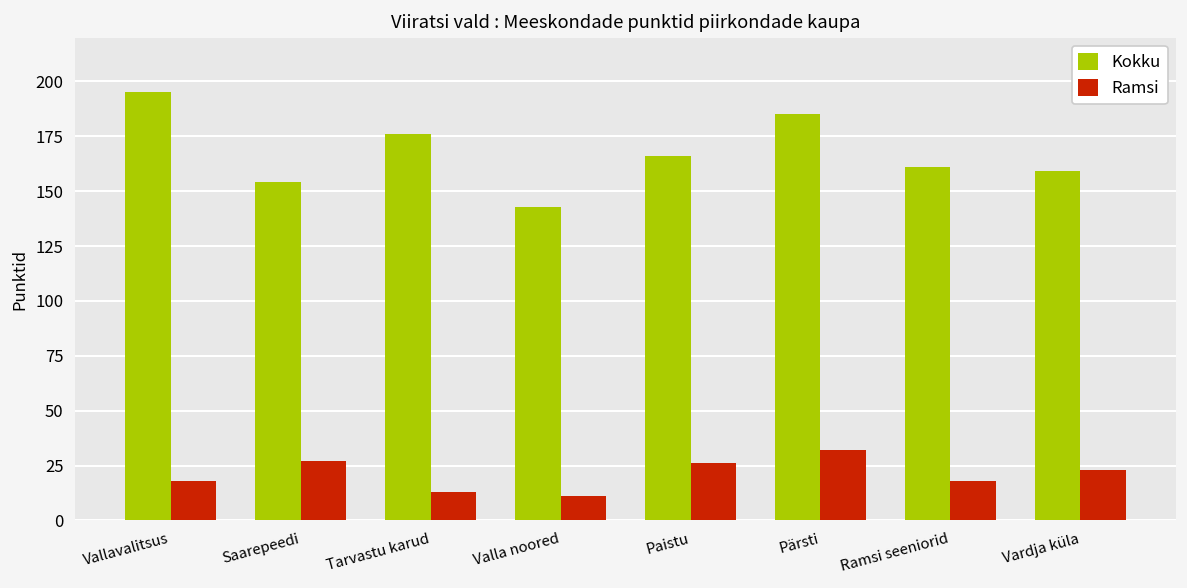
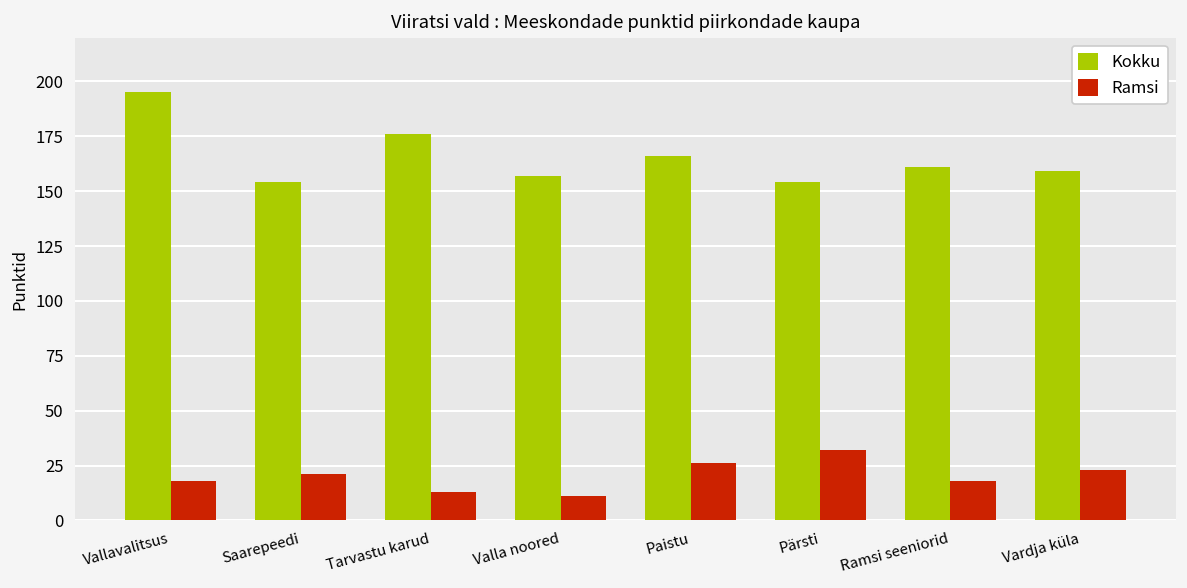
  {
    "Kokku": {
      "Vallavalitsus": 195,
      "Saarepeedi": 154,
      "Tarvastu karud": 176,
-     "Valla noored": 143,
+     "Valla noored": 157,
      "Paistu": 166,
-     "Pärsti": 185,
+     "Pärsti": 154,
      "Ramsi seeniorid": 161,
      "Vardja küla": 159
    },
    "Ramsi": {
      "Vallavalitsus": 18,
-     "Saarepeedi": 27,
+     "Saarepeedi": 21,
      "Tarvastu karud": 13,
      "Valla noored": 11,
      "Paistu": 26,
      "Pärsti": 32,
      "Ramsi seeniorid": 18,
      "Vardja küla": 23
    }
  }
